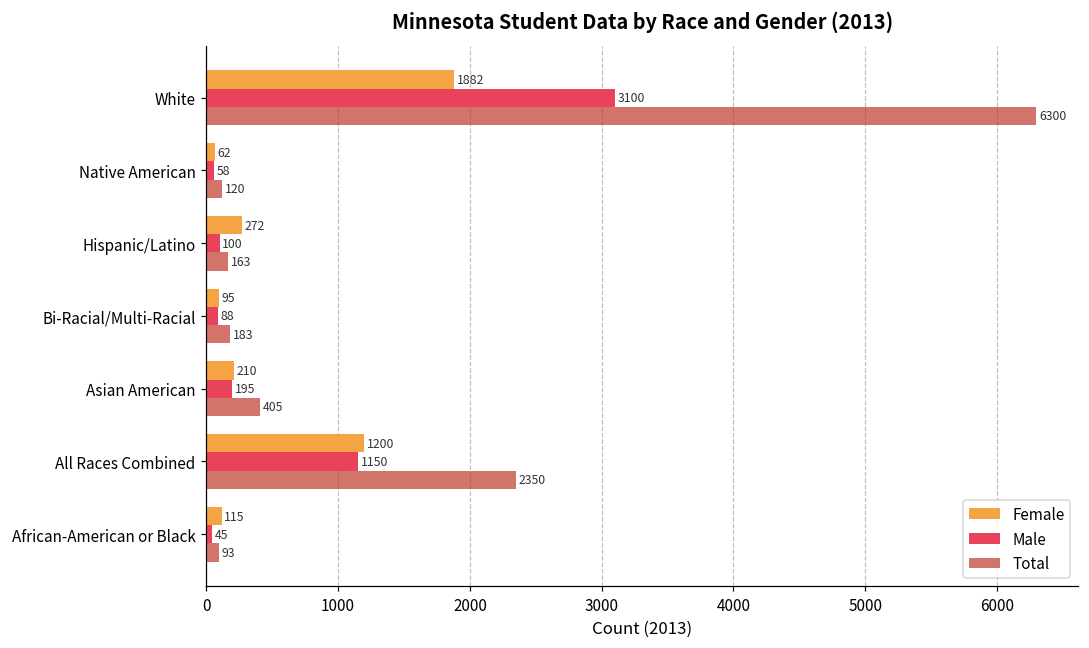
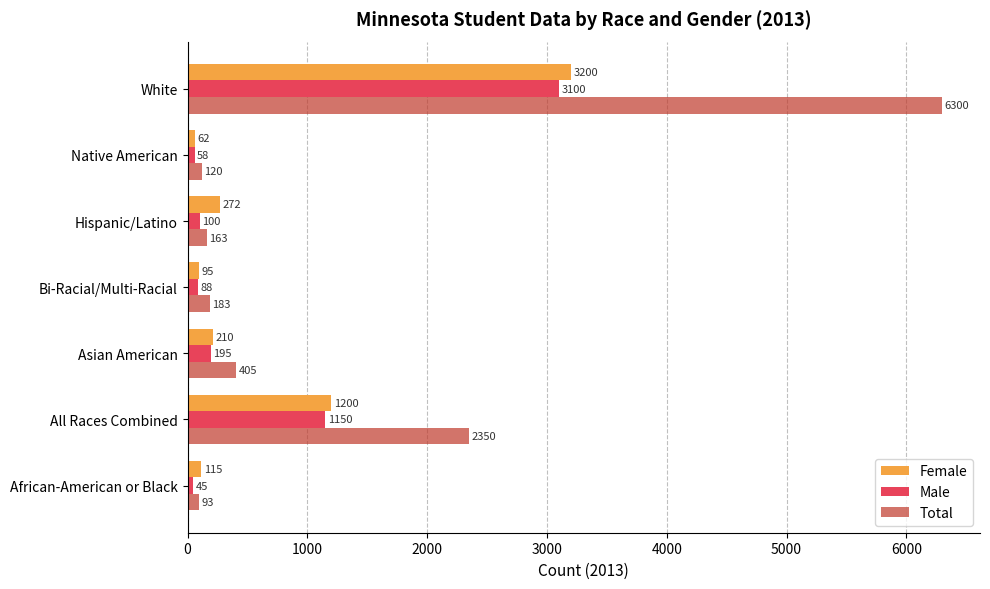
  {
    "Female": {
-     "White": 1882,
+     "White": 3200,
      "Native American": 62,
      "Hispanic/Latino": 272,
      "Bi-Racial/Multi-Racial": 95,
      "Asian American": 210,
      "All Races Combined": 1200,
      "African-American or Black": 115
    },
    "Male": {
      "White": 3100,
      "Native American": 58,
      "Hispanic/Latino": 100,
      "Bi-Racial/Multi-Racial": 88,
      "Asian American": 195,
      "All Races Combined": 1150,
      "African-American or Black": 45
    },
    "Total": {
      "White": 6300,
      "Native American": 120,
      "Hispanic/Latino": 163,
      "Bi-Racial/Multi-Racial": 183,
      "Asian American": 405,
      "All Races Combined": 2350,
      "African-American or Black": 93
    }
  }
